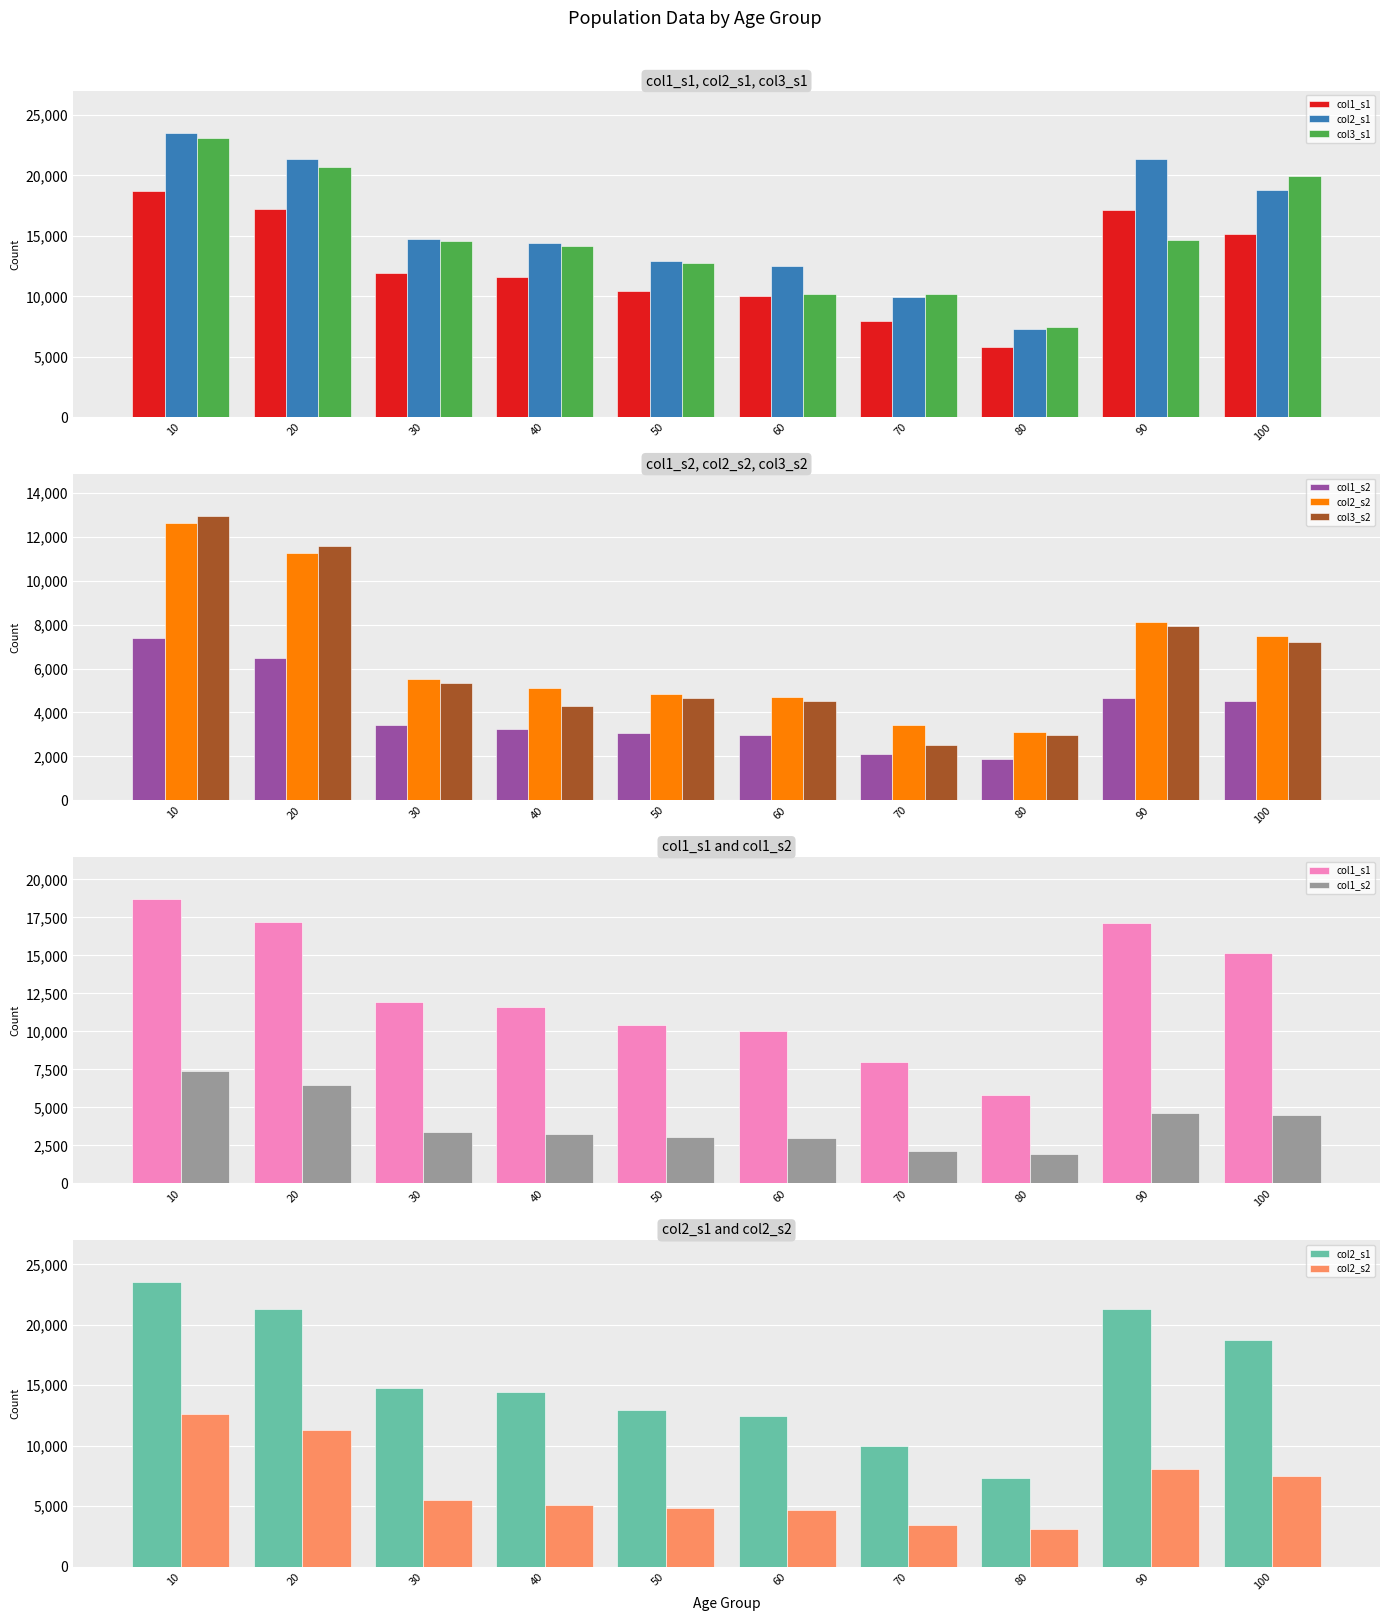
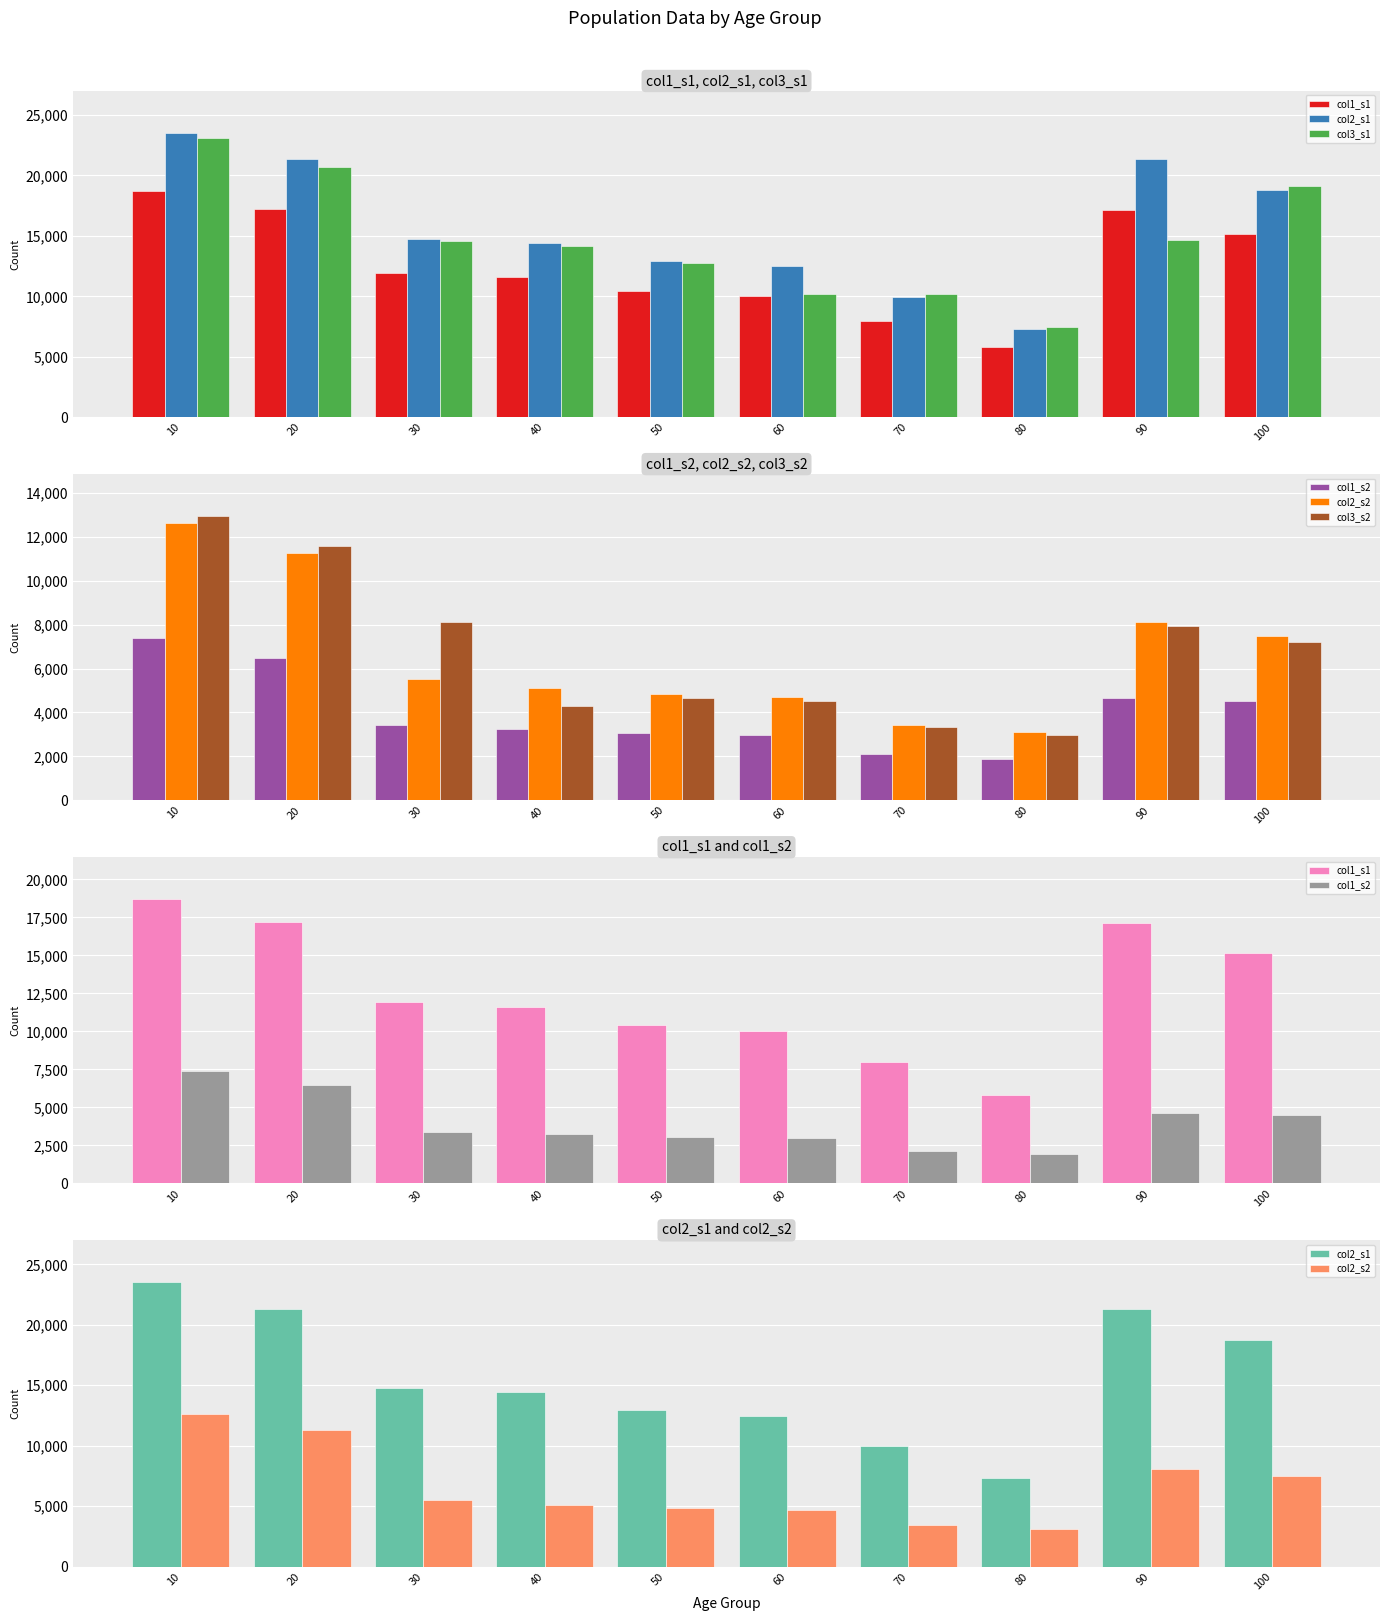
  {
    "col1_s1, col2_s1, col3_s1": {
      "col3_s1": {
        "10": "23,100",
        "20": "20,700",
        "30": "14,600",
        "40": "14,100",
        "50": "12,700",
        "60": "10,200",
        "70": "10,200",
        "80": "7,500",
        "90": "14,700",
-       "100": "19,900"
+       "100": "19,100"
      }
    },
    "col1_s2, col2_s2, col3_s2": {
      "col3_s2": {
        "10": "12,900",
        "20": "11,600",
-       "30": "5,400",
+       "30": "8,100",
        "40": "4,300",
        "50": "4,700",
        "60": "4,500",
-       "70": "2,500",
+       "70": "3,300",
        "80": "3,000",
        "90": "7,900",
        "100": "7,200"
      }
    },
    "col1_s1 and col1_s2": {
      "col1_s1": {
        "10": "18,700",
        "20": "17,200",
        "30": "11,900",
        "40": "11,600",
        "50": "10,400",
        "60": "10,000",
        "70": "8,000",
        "80": "5,800",
        "90": "17,100",
        "100": "15,100"
      },
      "col1_s2": {
        "10": "7,400",
        "20": "6,500",
        "30": "3,400",
        "40": "3,200",
        "50": "3,100",
        "60": "3,000",
        "70": "2,100",
        "80": "1,900",
        "90": "4,700",
        "100": "4,500"
      }
    },
    "col2_s1 and col2_s2": {
      "col2_s1": {
        "10": "23,500",
        "20": "21,300",
        "30": "14,800",
        "40": "14,400",
        "50": "13,000",
        "60": "12,500",
        "70": "10,000",
        "80": "7,300",
        "90": "21,300",
        "100": "18,800"
      },
      "col2_s2": {
        "10": "12,600",
        "20": "11,300",
        "30": "5,500",
        "40": "5,100",
        "50": "4,800",
        "60": "4,700",
        "70": "3,400",
        "80": "3,100",
        "90": "8,100",
        "100": "7,500"
      }
    }
  }
